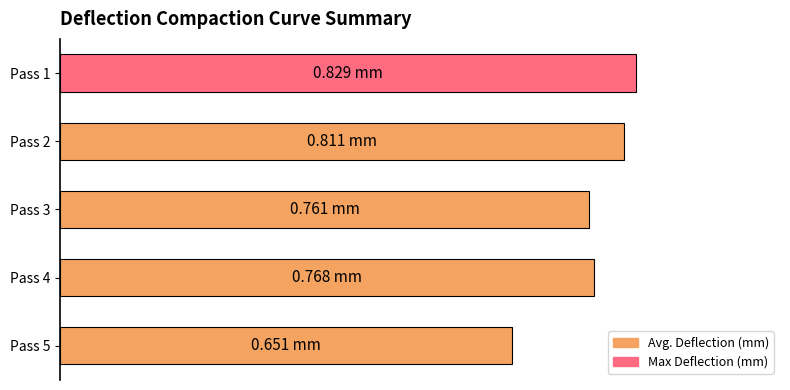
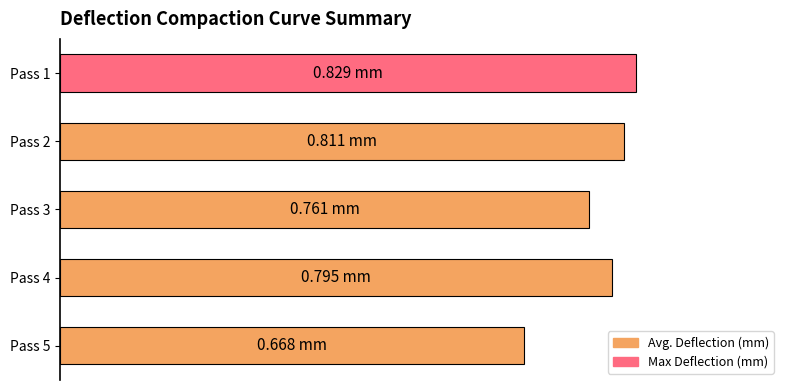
  {
    "Pass 1": 0.829,
    "Pass 2": 0.811,
    "Pass 3": 0.761,
-   "Pass 4": 0.768,
-   "Pass 5": 0.651
+   "Pass 4": 0.795,
+   "Pass 5": 0.668
  }
